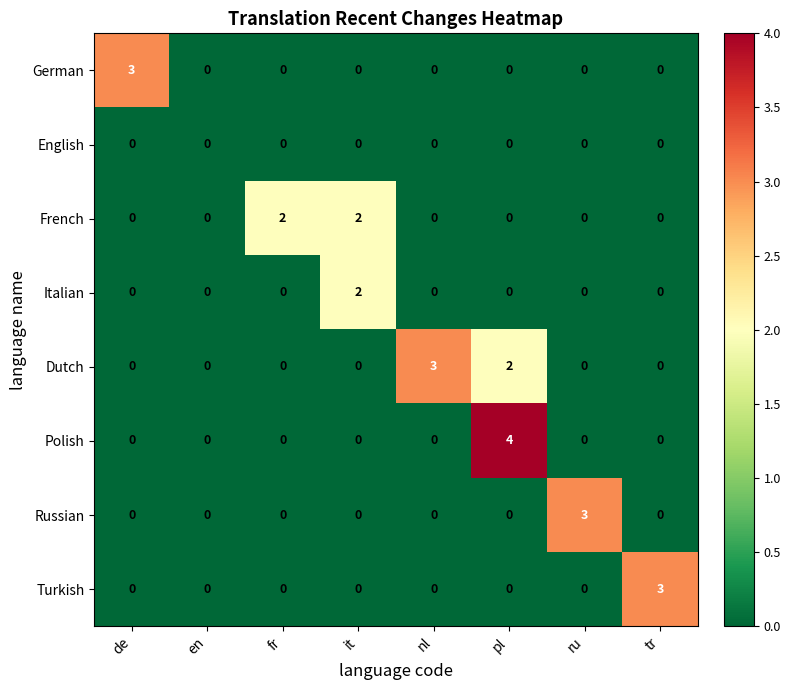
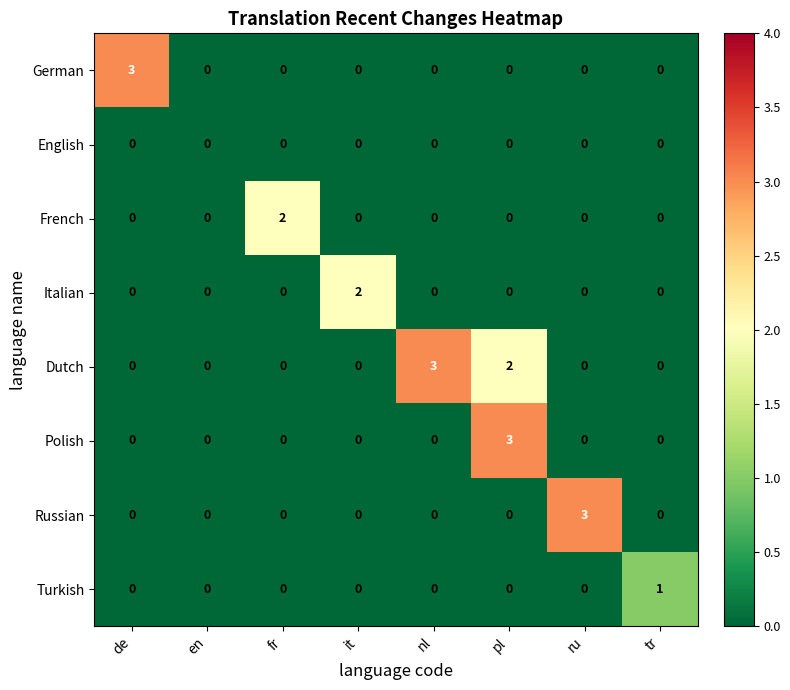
  {
    "German": {
      "de": 3,
      "en": 0,
      "fr": 0,
      "it": 0,
      "nl": 0,
      "pl": 0,
      "ru": 0,
      "tr": 0
    },
    "English": {
      "de": 0,
      "en": 0,
      "fr": 0,
      "it": 0,
      "nl": 0,
      "pl": 0,
      "ru": 0,
      "tr": 0
    },
    "French": {
      "de": 0,
      "en": 0,
      "fr": 2,
-     "it": 2,
+     "it": 0,
      "nl": 0,
      "pl": 0,
      "ru": 0,
      "tr": 0
    },
    "Italian": {
      "de": 0,
      "en": 0,
      "fr": 0,
      "it": 2,
      "nl": 0,
      "pl": 0,
      "ru": 0,
      "tr": 0
    },
    "Dutch": {
      "de": 0,
      "en": 0,
      "fr": 0,
      "it": 0,
      "nl": 3,
      "pl": 2,
      "ru": 0,
      "tr": 0
    },
    "Polish": {
      "de": 0,
      "en": 0,
      "fr": 0,
      "it": 0,
      "nl": 0,
-     "pl": 4,
+     "pl": 3,
      "ru": 0,
      "tr": 0
    },
    "Russian": {
      "de": 0,
      "en": 0,
      "fr": 0,
      "it": 0,
      "nl": 0,
      "pl": 0,
      "ru": 3,
      "tr": 0
    },
    "Turkish": {
      "de": 0,
      "en": 0,
      "fr": 0,
      "it": 0,
      "nl": 0,
      "pl": 0,
      "ru": 0,
-     "tr": 3
+     "tr": 1
    }
  }
